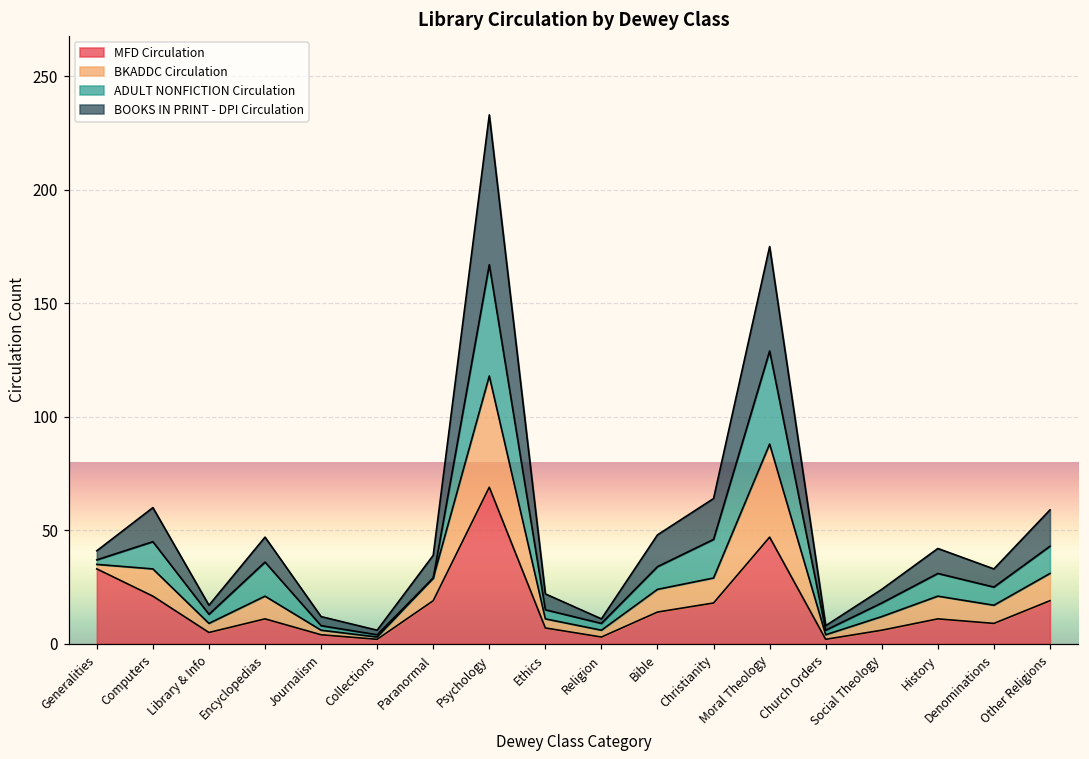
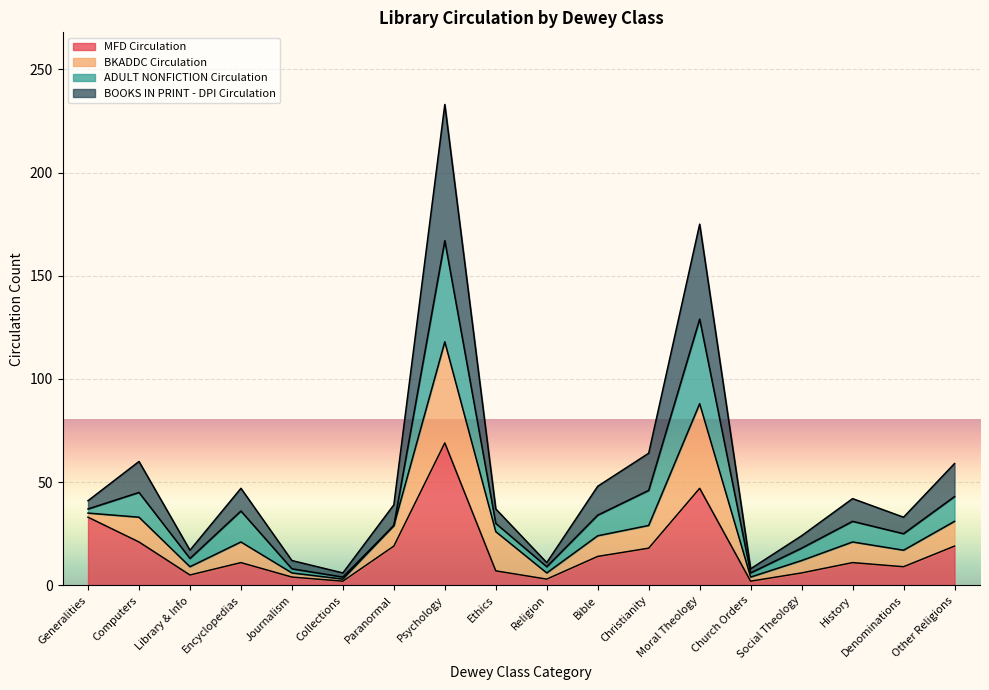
  {
    "MFD Circulation": {
      "Generalities": 33,
      "Computers": 21,
      "Library & Info": 5,
      "Encyclopedias": 11,
      "Journalism": 4,
      "Paranormal": 19,
      "Psychology": 69,
      "Ethics": 7,
      "Religion": 3,
      "Bible": 14,
      "Christianity": 18,
      "Moral Theology": 47,
      "Church Orders": 2,
      "Social Theology": 6,
      "History": 11,
      "Denominations": 9,
      "Other Religions": 19
    },
    "BKADDC Circulation": {
      "Generalities": 2,
      "Computers": 12,
      "Library & Info": 4,
      "Encyclopedias": 10,
      "Journalism": 2,
      "Psychology": 49,
-     "Ethics": 4,
+     "Ethics": 19,
      "Religion": 3,
      "Bible": 10,
      "Christianity": 11,
      "Moral Theology": 41,
      "Church Orders": 2,
      "Social Theology": 6,
      "History": 10,
      "Denominations": 8,
      "Other Religions": 12
    },
    "ADULT NONFICTION Circulation": {
      "Generalities": 2,
      "Computers": 12,
      "Library & Info": 4,
      "Encyclopedias": 15,
      "Journalism": 2,
      "Psychology": 49,
      "Ethics": 4,
      "Religion": 3,
      "Bible": 10,
      "Christianity": 17,
      "Moral Theology": 41,
      "Church Orders": 2,
      "Social Theology": 6,
      "History": 10,
      "Denominations": 8,
      "Other Religions": 12
    },
    "BOOKS IN PRINT - DPI Circulation": {
      "Generalities": 4,
      "Computers": 15,
      "Library & Info": 4,
      "Encyclopedias": 11,
      "Journalism": 4,
      "Collections": 2,
      "Paranormal": 10,
      "Psychology": 66,
      "Ethics": 7,
      "Religion": 2,
      "Bible": 14,
      "Christianity": 18,
      "Moral Theology": 46,
      "Church Orders": 2,
      "Social Theology": 6,
      "History": 11,
      "Denominations": 8,
      "Other Religions": 16
    }
  }
